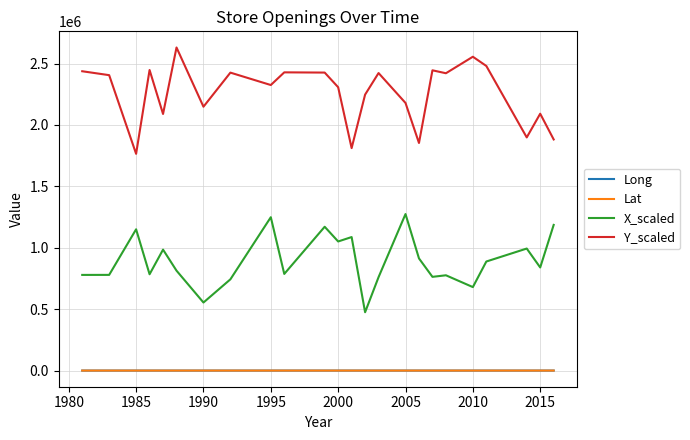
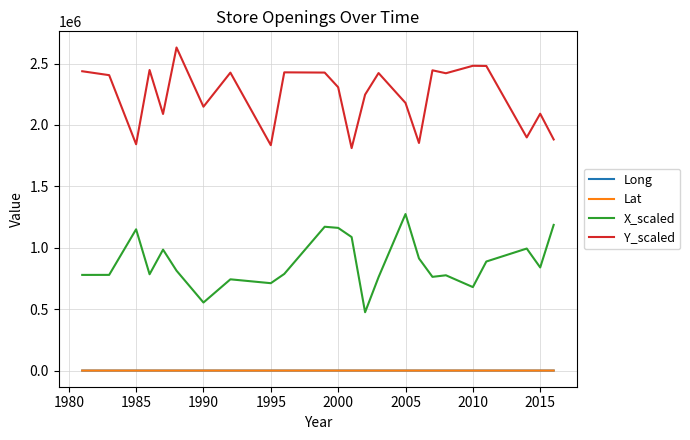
  {
    "Lat": {
      "1985": 0,
      "1990": 0,
      "1995": 0,
      "2000": 0,
      "2005": 0,
      "2010": 0,
      "2015": 0
    },
    "X_scaled": {
      "1985": 1150000,
      "1990": 550000,
-     "1995": 1250000,
-     "2000": 1050000,
+     "1995": 710000,
+     "2000": 1160000,
      "2005": 1270000,
      "2010": 680000,
      "2015": 840000
    },
    "Y_scaled": {
-     "1985": 1770000,
+     "1985": 1840000,
      "1990": 2150000,
-     "1995": 2330000,
+     "1995": 1840000,
      "2000": 2310000,
      "2005": 2180000,
-     "2010": 2560000,
+     "2010": 2480000,
      "2015": 2090000
    }
  }
